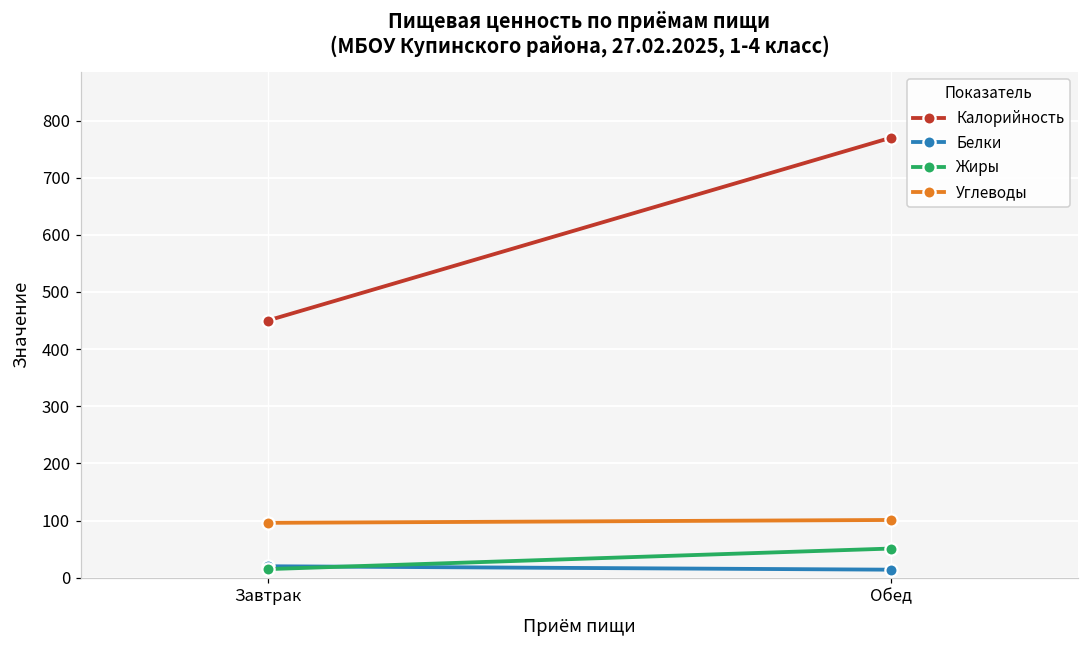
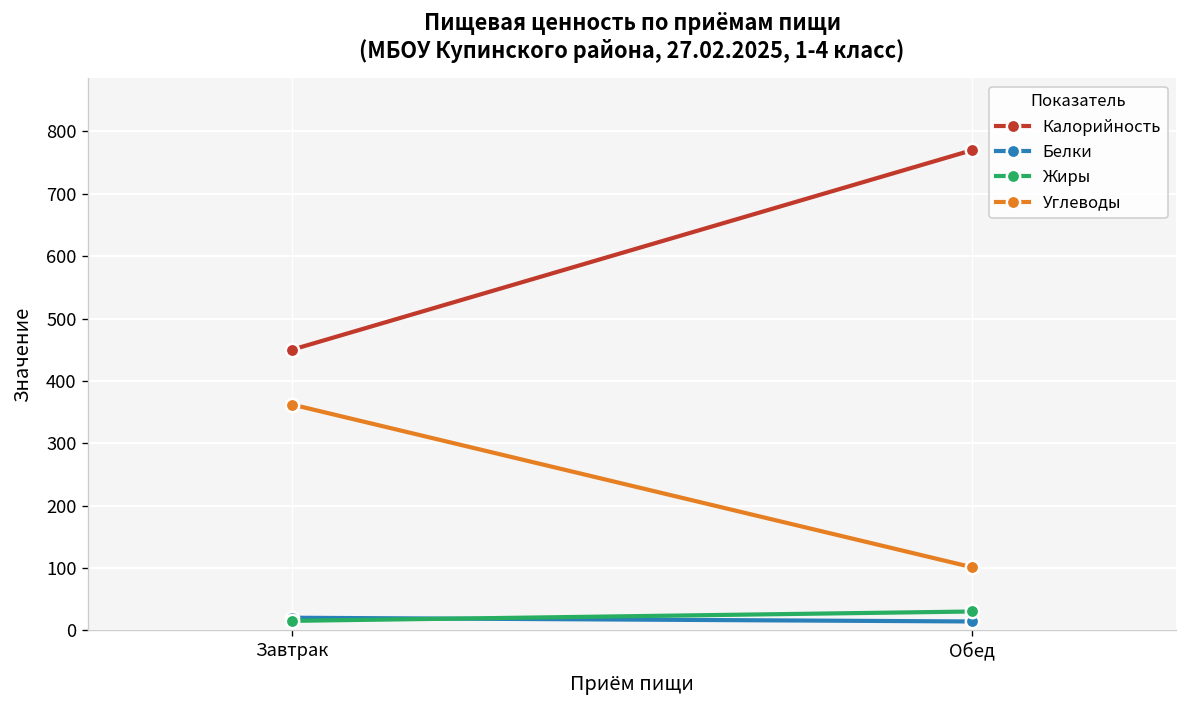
  {
    "Калорийность": {
      "Завтрак": 450,
      "Обед": 770
    },
    "Белки": {
      "Завтрак": 20,
      "Обед": 10
    },
    "Жиры": {
      "Завтрак": 20,
-     "Обед": 50
+     "Обед": 30
    },
    "Углеводы": {
-     "Завтрак": 100,
+     "Завтрак": 360,
      "Обед": 100
    }
  }
